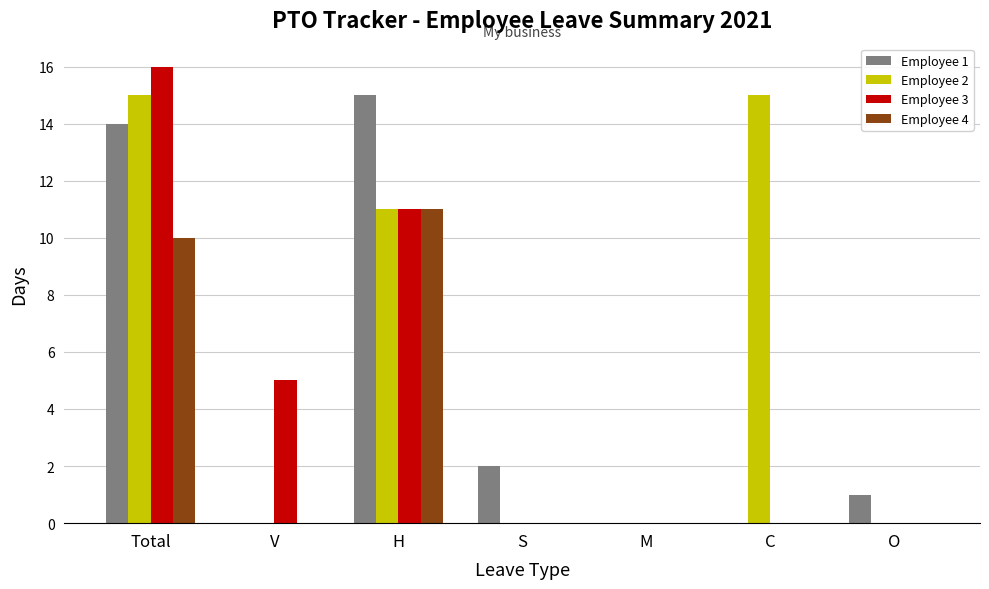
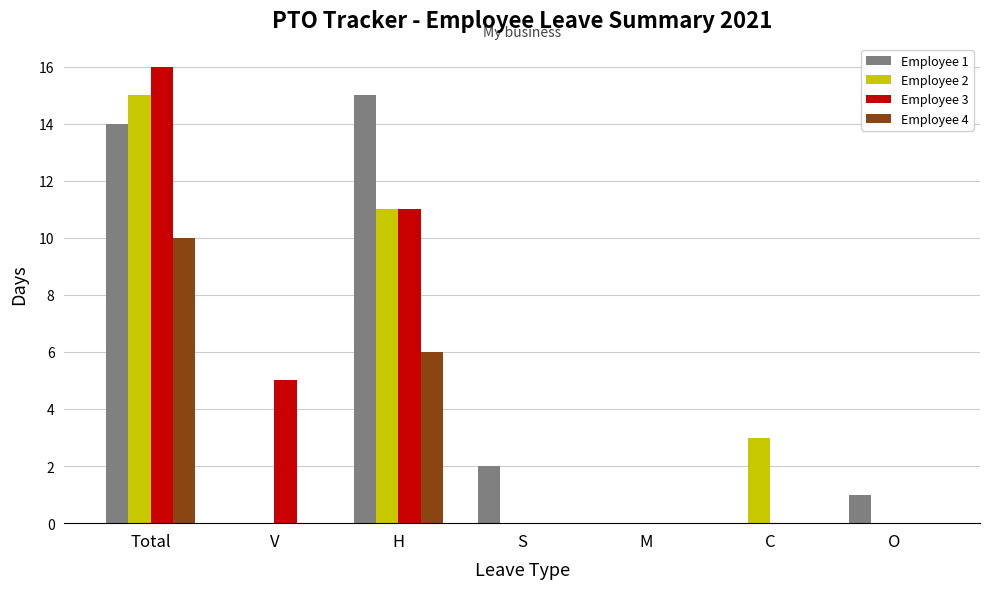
  {
    "Employee 1": {
      "Total": 14,
      "V": 0,
      "H": 15,
      "S": 2,
      "M": 0,
      "C": 0,
      "O": 1
    },
    "Employee 2": {
      "Total": 15,
      "V": 0,
      "H": 11,
      "S": 0,
      "M": 0,
-     "C": 15,
+     "C": 3,
      "O": 0
    },
    "Employee 3": {
      "Total": 16,
      "V": 5,
      "H": 11,
      "S": 0,
      "M": 0,
      "C": 0,
      "O": 0
    },
    "Employee 4": {
      "Total": 10,
      "V": 0,
-     "H": 11,
+     "H": 6,
      "S": 0,
      "M": 0,
      "C": 0,
      "O": 0
    }
  }
